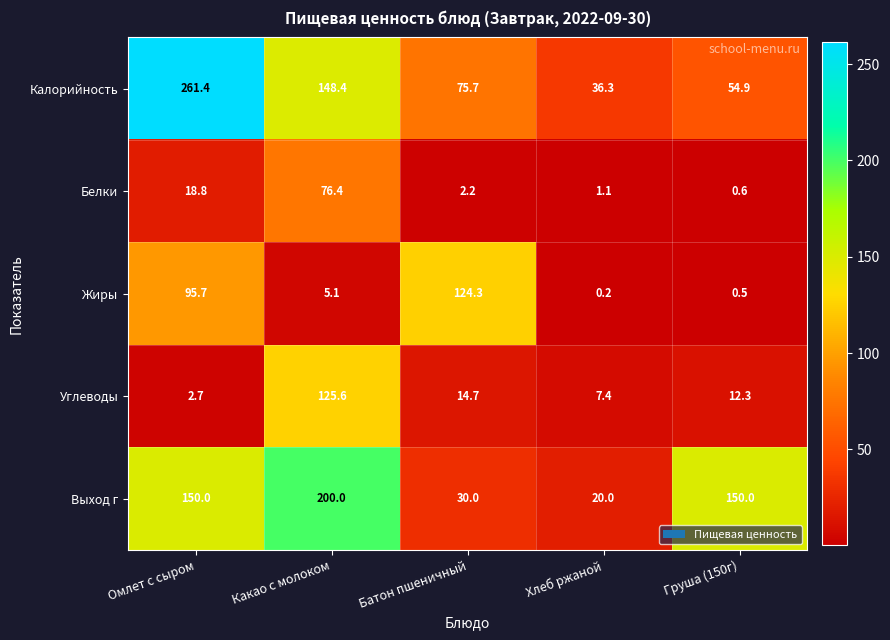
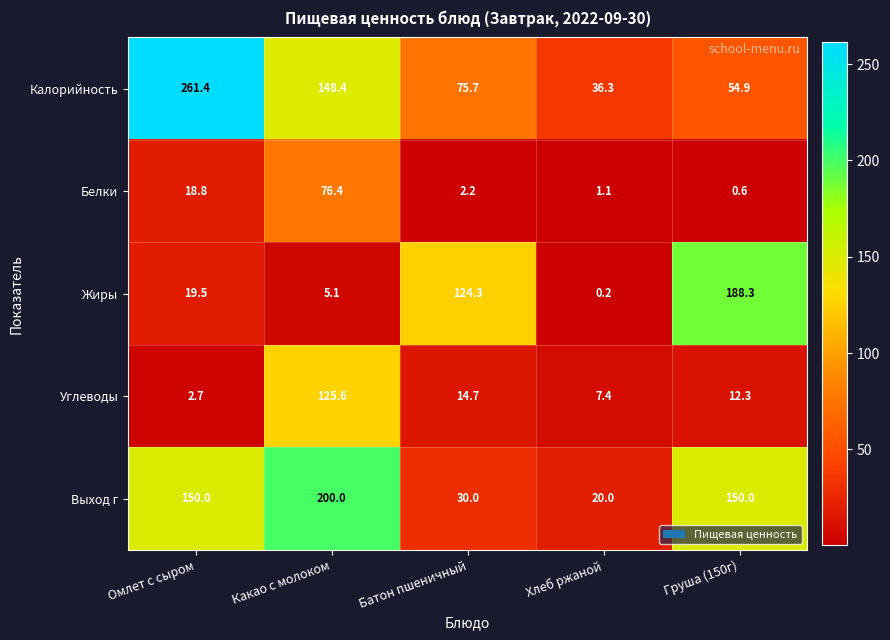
  {
    "Калорийность": {
      "Омлет с сыром": 261.4,
      "Какао с молоком": 148.4,
      "Батон пшеничный": 75.7,
      "Хлеб ржаной": 36.3
    },
    "Белки": {
      "Омлет с сыром": 18.8,
      "Какао с молоком": 76.4,
      "Батон пшеничный": 2.2,
      "Хлеб ржаной": 1.1,
      "Груша (150г)": 0.6
    },
    "Жиры": {
-     "Омлет с сыром": 95.7,
+     "Омлет с сыром": 19.5,
      "Какао с молоком": 5.1,
      "Батон пшеничный": 124.3,
      "Хлеб ржаной": 0.2,
-     "Груша (150г)": 0.5
+     "Груша (150г)": 188.3
    },
    "Углеводы": {
      "Омлет с сыром": 2.7,
      "Какао с молоком": 125.6,
      "Батон пшеничный": 14.7,
      "Хлеб ржаной": 7.4,
      "Груша (150г)": 12.3
    },
    "Выход г": {
      "Омлет с сыром": 150.0,
      "Какао с молоком": 200.0,
      "Батон пшеничный": 30.0,
      "Хлеб ржаной": 20.0,
      "Груша (150г)": 150.0
    }
  }
